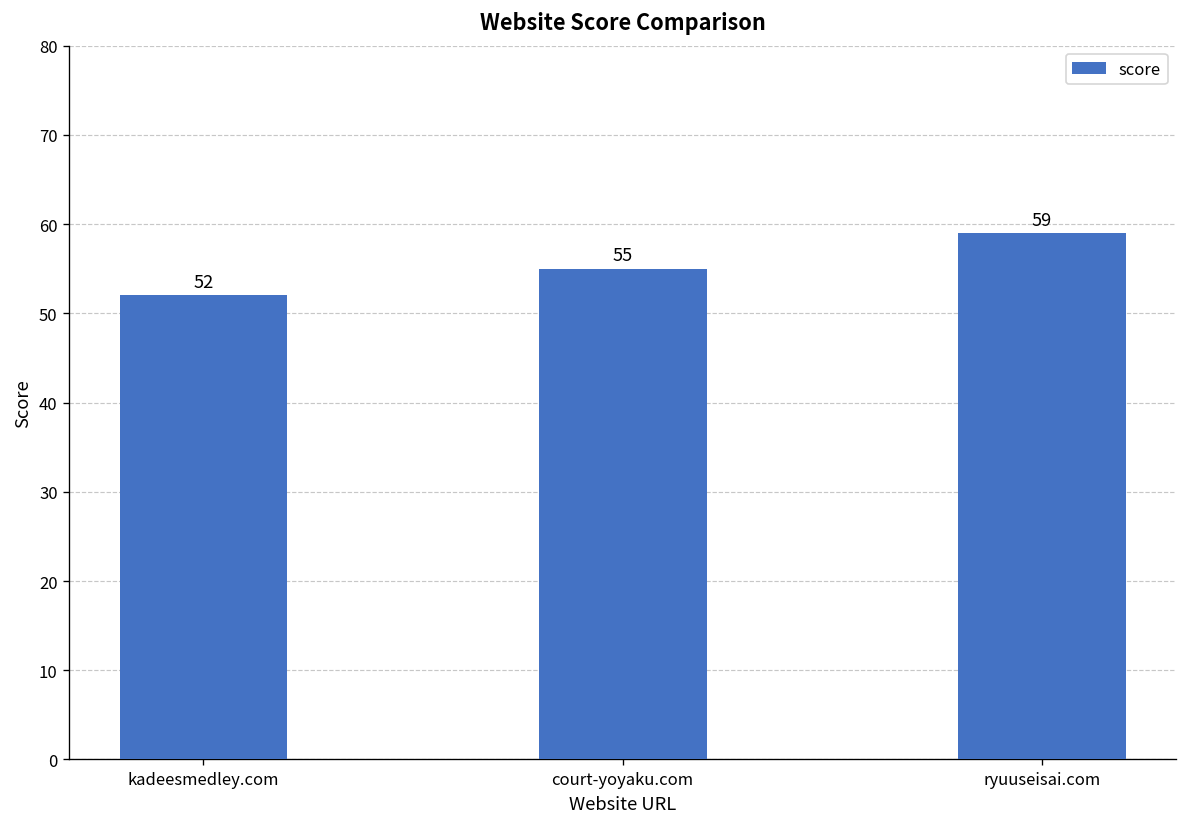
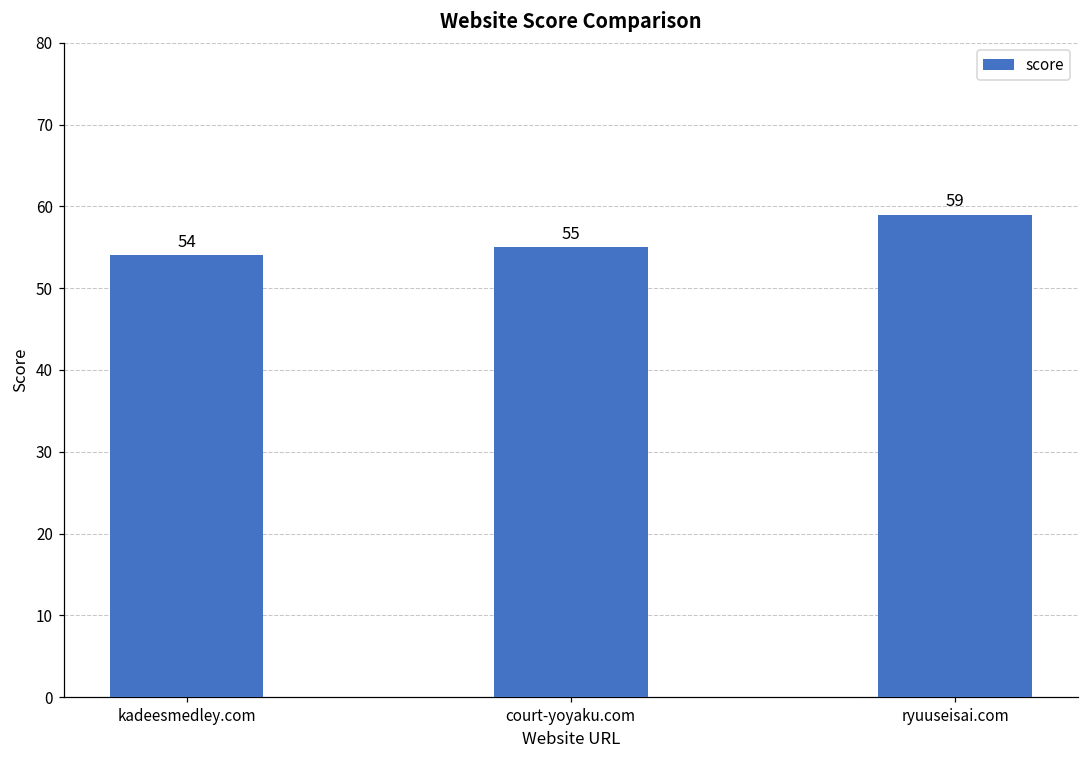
  {
-   "kadeesmedley.com": 52,
+   "kadeesmedley.com": 54,
    "court-yoyaku.com": 55,
    "ryuuseisai.com": 59
  }
